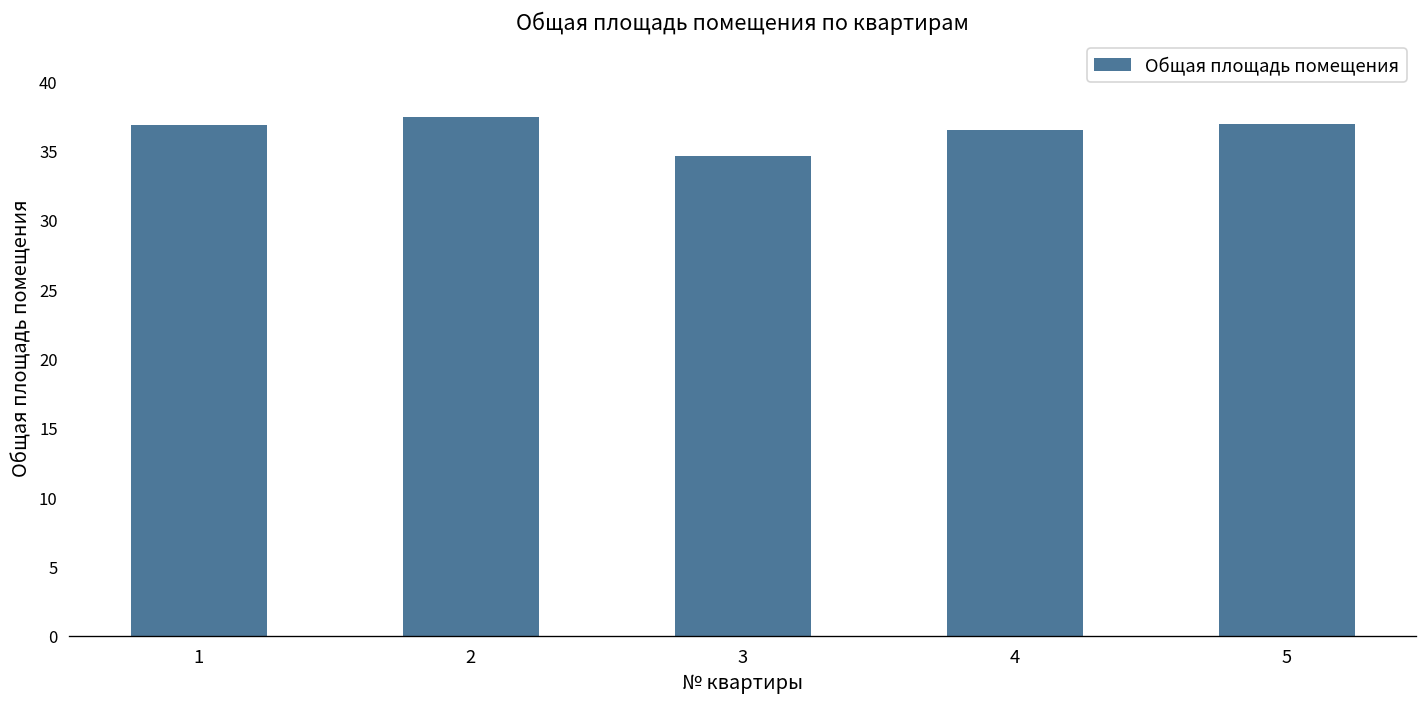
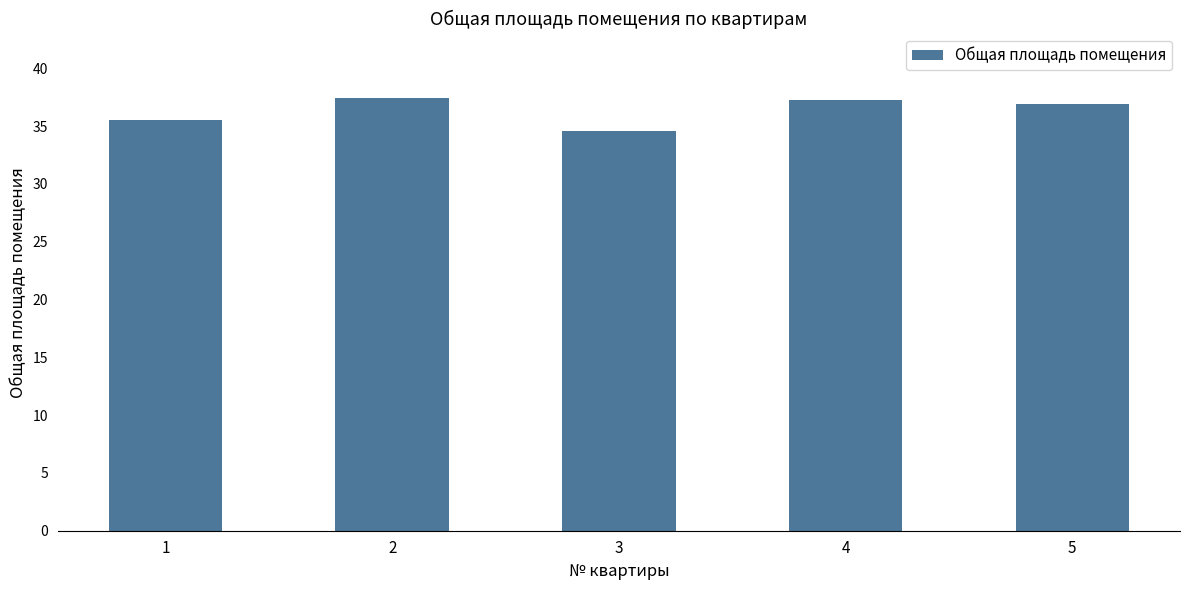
  {
-   "1": 36.8,
+   "1": 35.5,
    "2": 37.4,
    "3": 34.6,
-   "4": 36.5,
+   "4": 37.3,
    "5": 36.9
  }
